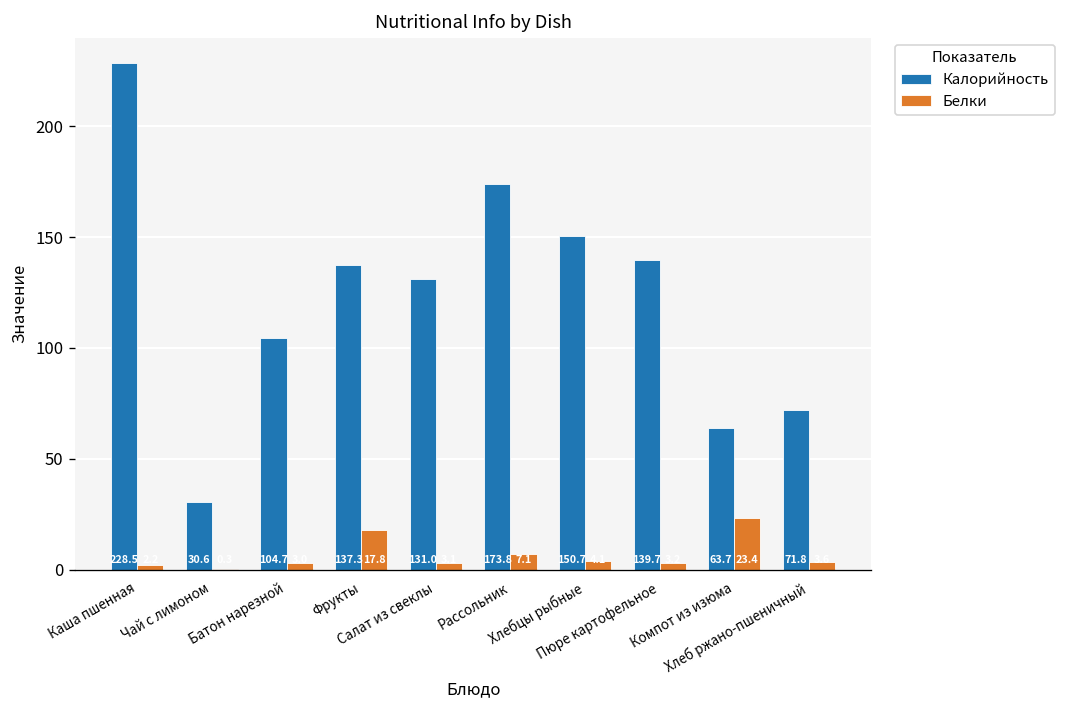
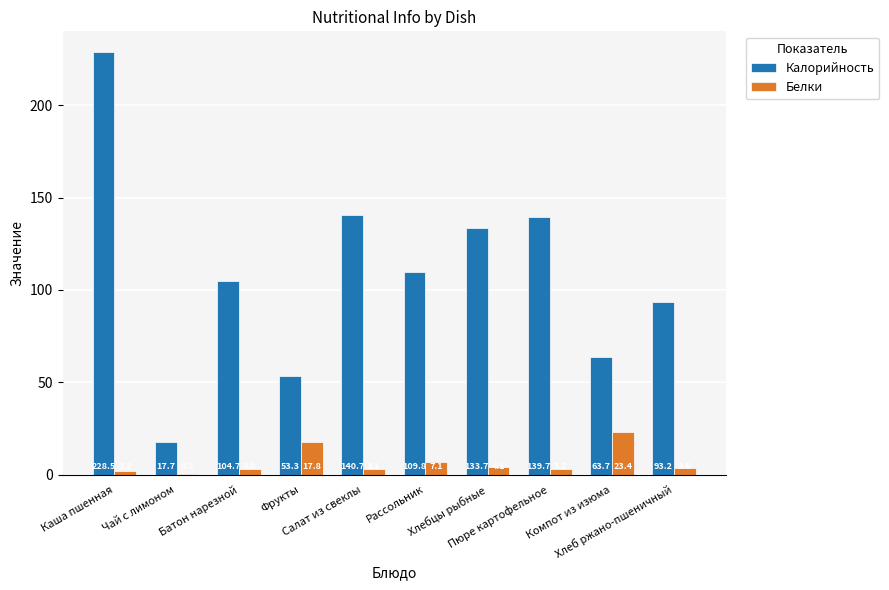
  {
    "Калорийность": {
      "Каша пшенная": 228.5,
-     "Чай с лимоном": 30.6,
+     "Чай с лимоном": 17.7,
      "Батон нарезной": 104.7,
-     "Фрукты": 137.3,
-     "Салат из свеклы": 131.0,
-     "Рассольник": 173.8,
-     "Хлебцы рыбные": 150.7,
+     "Фрукты": 53.3,
+     "Салат из свеклы": 140.7,
+     "Рассольник": 109.8,
+     "Хлебцы рыбные": 133.7,
      "Пюре картофельное": 139.7,
      "Компот из изюма": 63.7,
-     "Хлеб ржано-пшеничный": 71.8
+     "Хлеб ржано-пшеничный": 93.2
    },
    "Белки": {
      "Фрукты": 17.8,
      "Рассольник": 7.1,
      "Компот из изюма": 23.4
    }
  }
